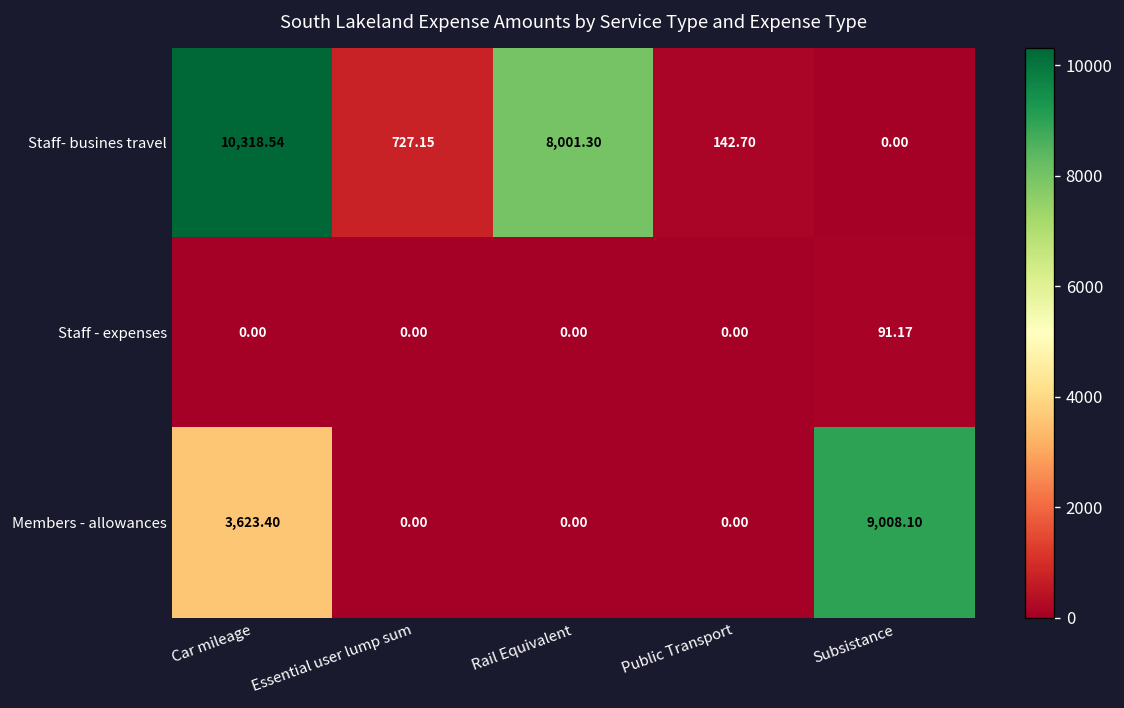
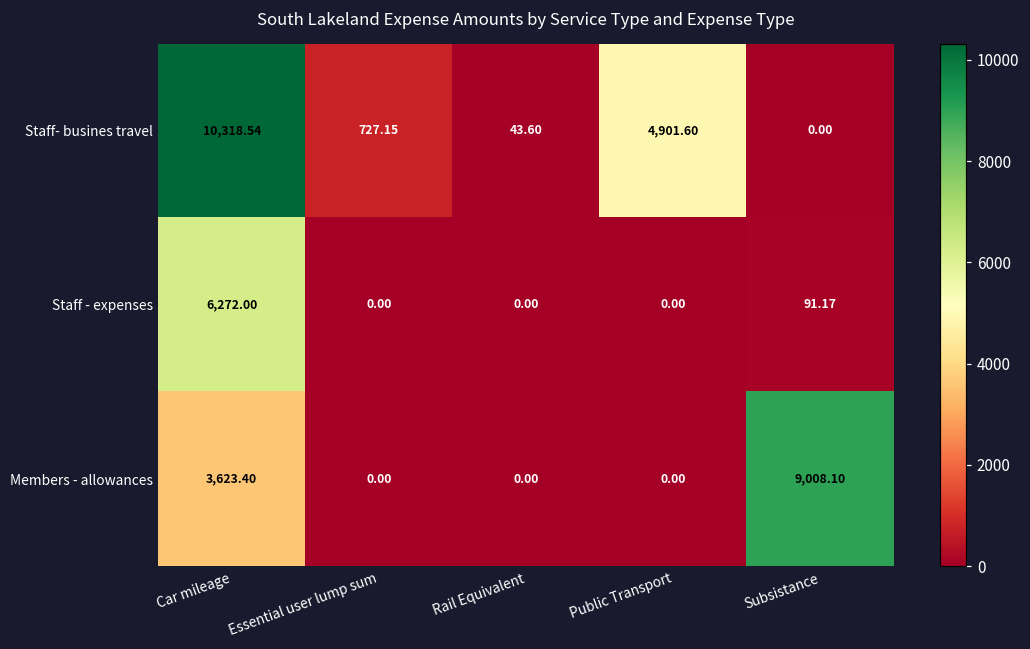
  {
    "Staff- busines travel": {
      "Car mileage": "10,318.54",
      "Essential user lump sum": "727.15",
-     "Rail Equivalent": "8,001.30",
-     "Public Transport": "142.70",
+     "Rail Equivalent": "43.60",
+     "Public Transport": "4,901.60",
      "Subsistance": "0.00"
    },
    "Staff - expenses": {
-     "Car mileage": "0.00",
+     "Car mileage": "6,272.00",
      "Essential user lump sum": "0.00",
      "Rail Equivalent": "0.00",
      "Public Transport": "0.00",
      "Subsistance": "91.17"
    },
    "Members - allowances": {
      "Car mileage": "3,623.40",
      "Essential user lump sum": "0.00",
      "Rail Equivalent": "0.00",
      "Public Transport": "0.00",
      "Subsistance": "9,008.10"
    }
  }
